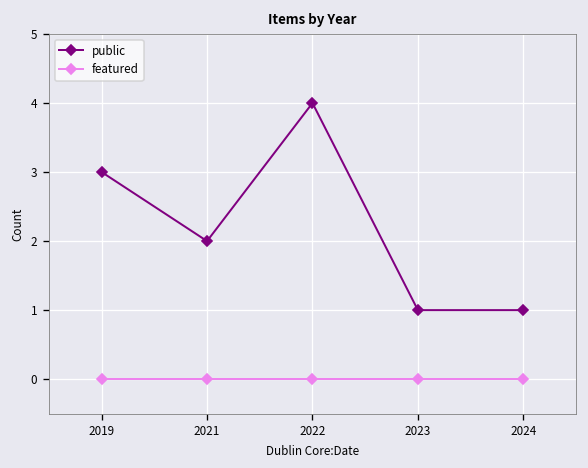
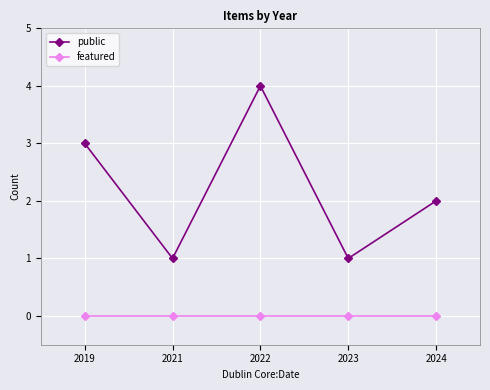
  {
    "public": {
      "2019": 3,
-     "2021": 2,
+     "2021": 1,
      "2022": 4,
      "2023": 1,
-     "2024": 1
+     "2024": 2
    },
    "featured": {
      "2019": 0,
      "2021": 0,
      "2022": 0,
      "2023": 0,
      "2024": 0
    }
  }
